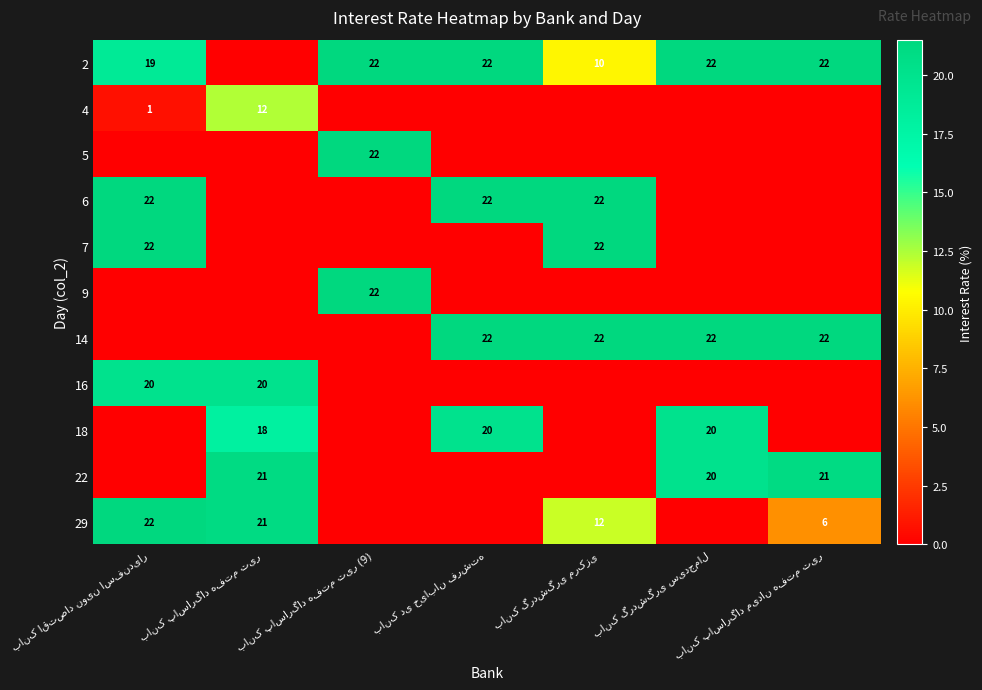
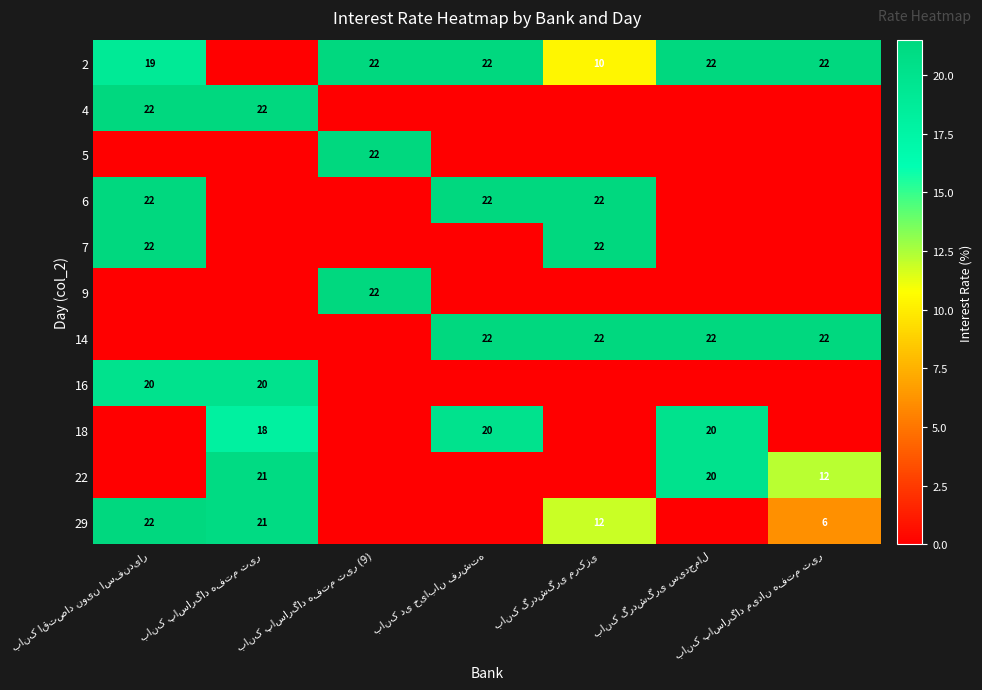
  {
    "2": {
      "بانک اقتصاد نوین اسفندیار": 19,
      "بانک پاسارگاد هفتم تیر (9)": 22,
      "بانک دی خیابان فرشته": 22,
      "بانک گردشگری مرکزی": 10,
      "بانک گردشگری سیدجمال": 22,
      "بانک پاسارگاد میدان هفتم تیر": 22
    },
    "4": {
-     "بانک اقتصاد نوین اسفندیار": 1,
-     "بانک پاسارگاد هفتم تیر": 12
+     "بانک اقتصاد نوین اسفندیار": 22,
+     "بانک پاسارگاد هفتم تیر": 22
    },
    "5": {
      "بانک پاسارگاد هفتم تیر (9)": 22
    },
    "6": {
      "بانک اقتصاد نوین اسفندیار": 22,
      "بانک دی خیابان فرشته": 22,
      "بانک گردشگری مرکزی": 22
    },
    "7": {
      "بانک اقتصاد نوین اسفندیار": 22,
      "بانک گردشگری مرکزی": 22
    },
    "9": {
      "بانک پاسارگاد هفتم تیر (9)": 22
    },
    "14": {
      "بانک دی خیابان فرشته": 22,
      "بانک گردشگری مرکزی": 22,
      "بانک گردشگری سیدجمال": 22,
      "بانک پاسارگاد میدان هفتم تیر": 22
    },
    "16": {
      "بانک اقتصاد نوین اسفندیار": 20,
      "بانک پاسارگاد هفتم تیر": 20
    },
    "18": {
      "بانک پاسارگاد هفتم تیر": 18,
      "بانک دی خیابان فرشته": 20,
      "بانک گردشگری سیدجمال": 20
    },
    "22": {
      "بانک پاسارگاد هفتم تیر": 21,
      "بانک گردشگری سیدجمال": 20,
-     "بانک پاسارگاد میدان هفتم تیر": 21
+     "بانک پاسارگاد میدان هفتم تیر": 12
    },
    "29": {
      "بانک اقتصاد نوین اسفندیار": 22,
      "بانک پاسارگاد هفتم تیر": 21,
      "بانک گردشگری مرکزی": 12,
      "بانک پاسارگاد میدان هفتم تیر": 6
    }
  }
